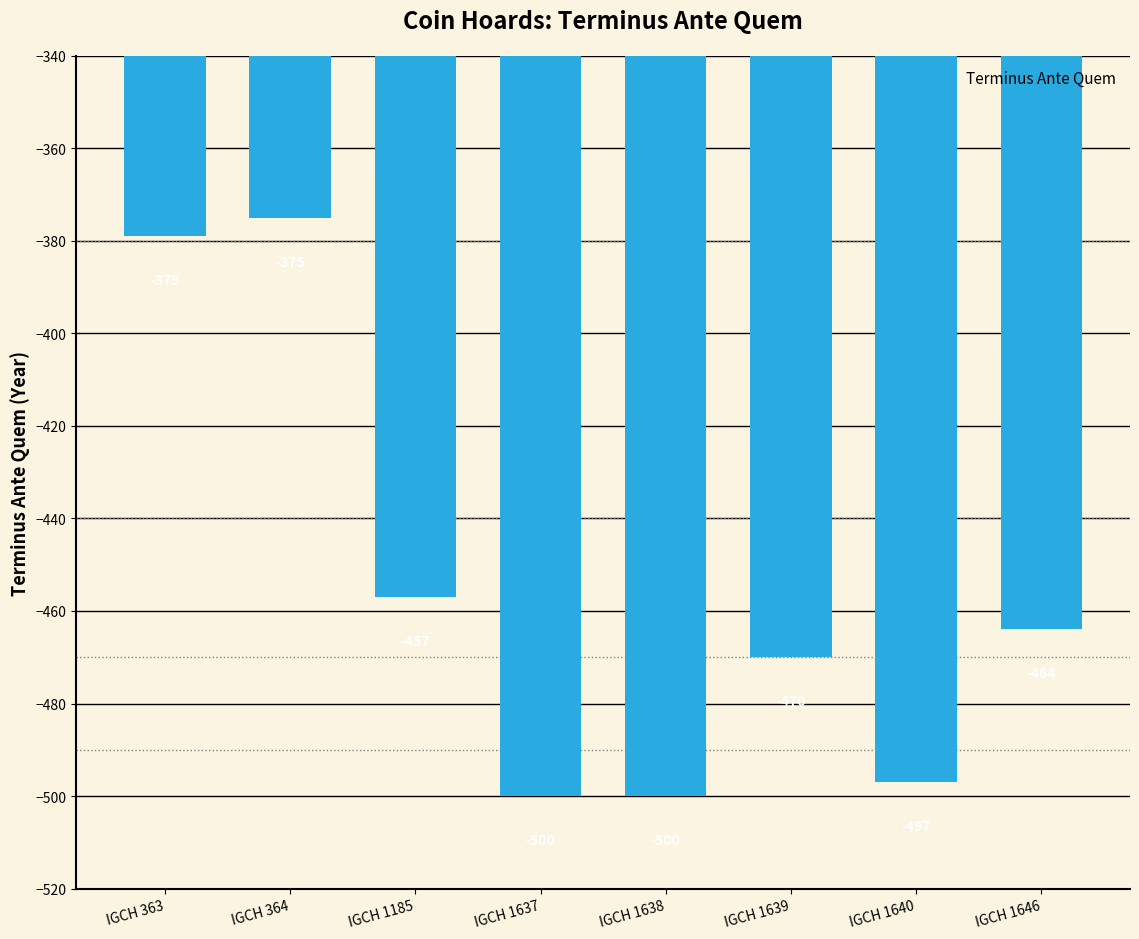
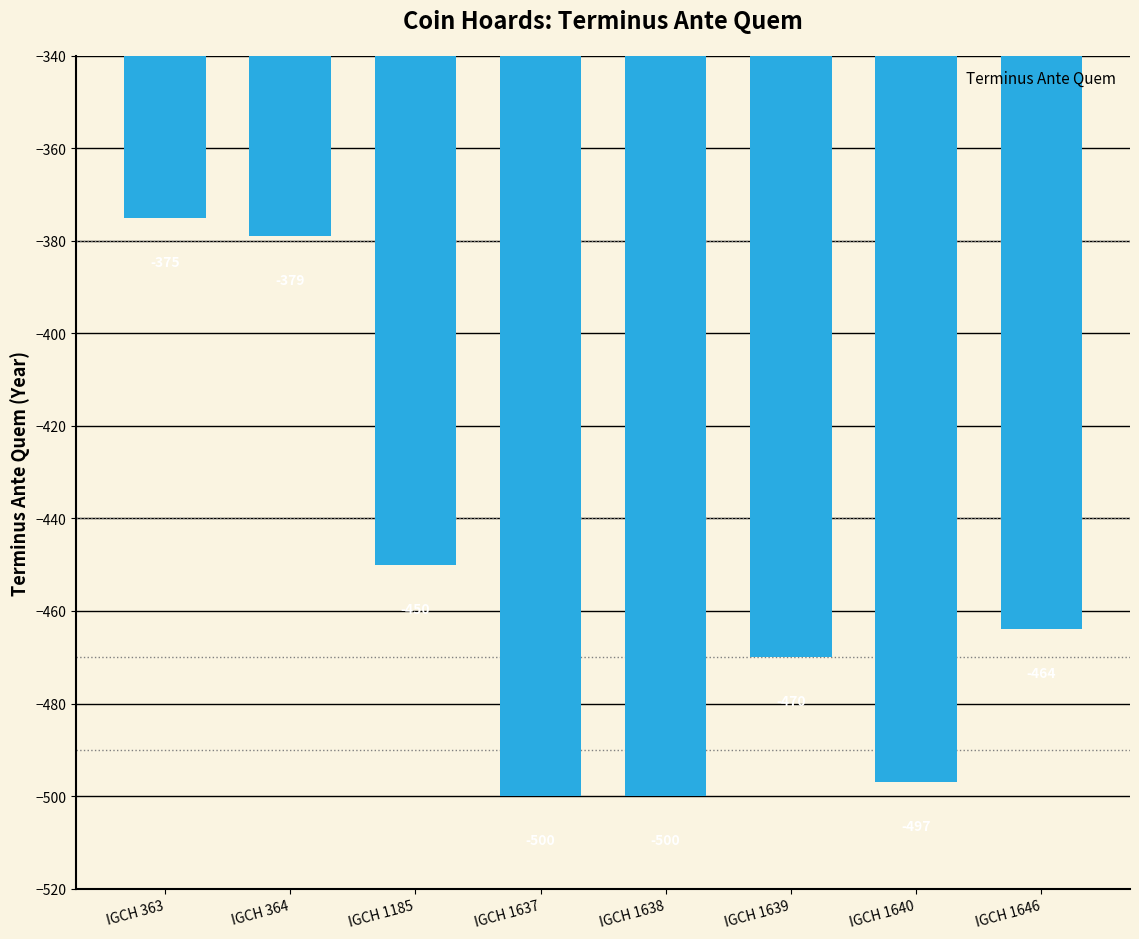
  {
-   "IGCH 363": -379,
-   "IGCH 364": -375,
-   "IGCH 1185": -457,
+   "IGCH 363": -375,
+   "IGCH 364": -379,
+   "IGCH 1185": -450,
    "IGCH 1637": -500,
    "IGCH 1638": -500,
    "IGCH 1639": -470,
    "IGCH 1640": -497,
    "IGCH 1646": -464
  }
